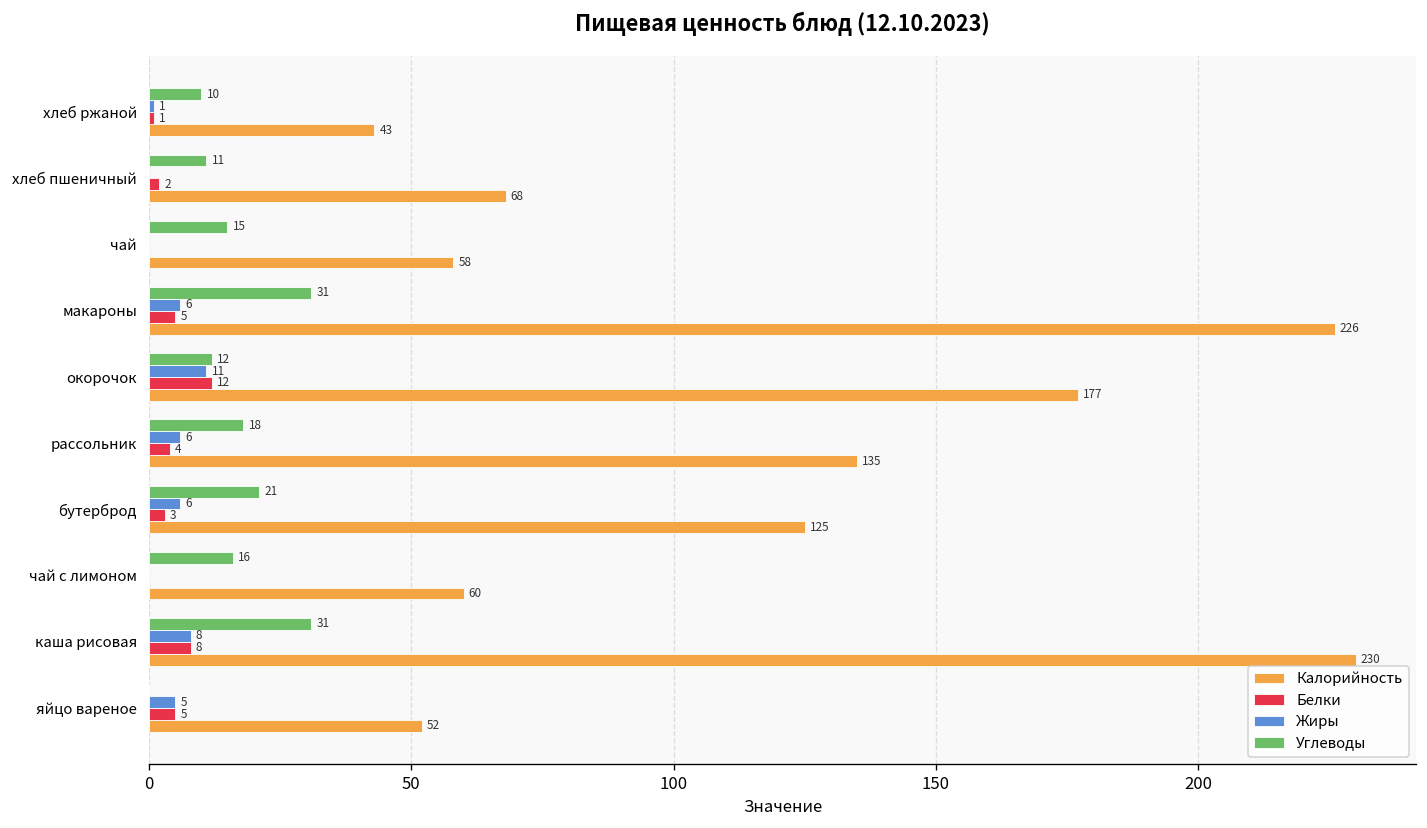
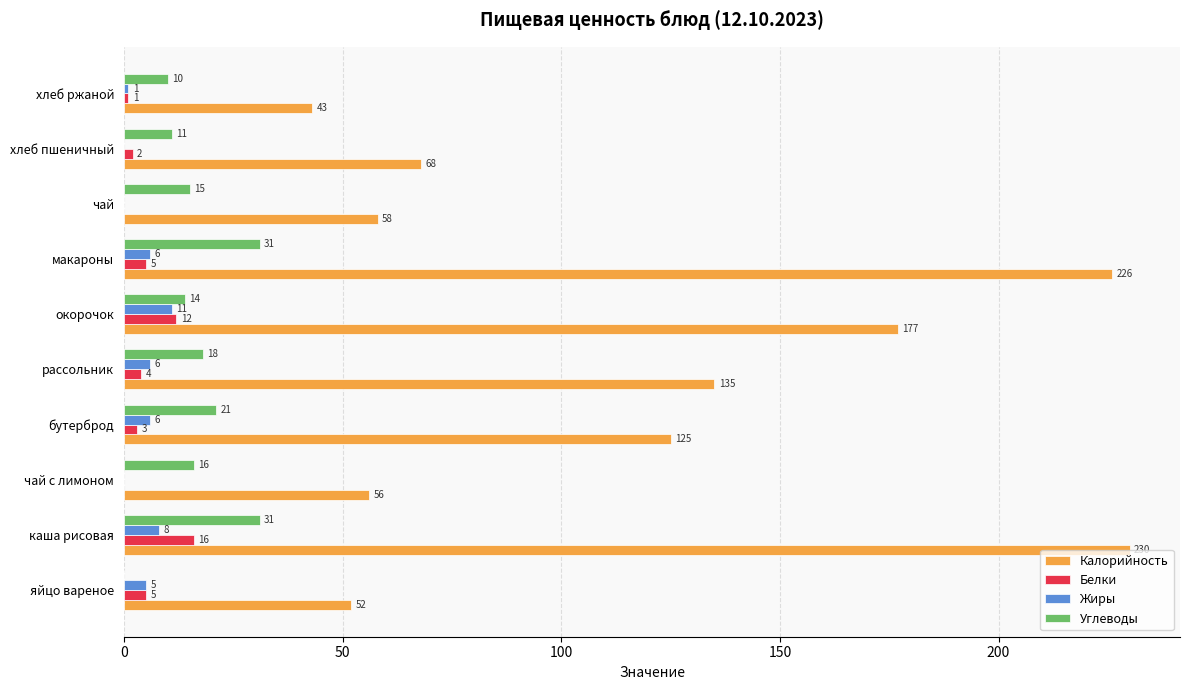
  {
    "Калорийность": {
      "хлеб ржаной": 43,
      "хлеб пшеничный": 68,
      "чай": 58,
      "макароны": 226,
      "окорочок": 177,
      "рассольник": 135,
      "бутерброд": 125,
-     "чай с лимоном": 60,
+     "чай с лимоном": 56,
      "яйцо вареное": 52
    },
    "Белки": {
      "хлеб ржаной": 1,
      "хлеб пшеничный": 2,
      "макароны": 5,
      "окорочок": 12,
      "рассольник": 4,
      "бутерброд": 3,
-     "каша рисовая": 8,
+     "каша рисовая": 16,
      "яйцо вареное": 5
    },
    "Жиры": {
      "хлеб ржаной": 1,
      "макароны": 6,
      "окорочок": 11,
      "рассольник": 6,
      "бутерброд": 6,
      "каша рисовая": 8,
      "яйцо вареное": 5
    },
    "Углеводы": {
      "хлеб ржаной": 10,
      "хлеб пшеничный": 11,
      "чай": 15,
      "макароны": 31,
-     "окорочок": 12,
+     "окорочок": 14,
      "рассольник": 18,
      "бутерброд": 21,
      "чай с лимоном": 16,
      "каша рисовая": 31
    }
  }
